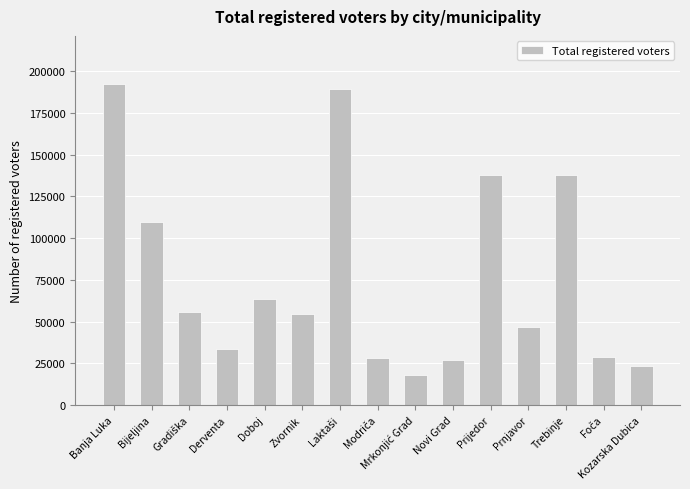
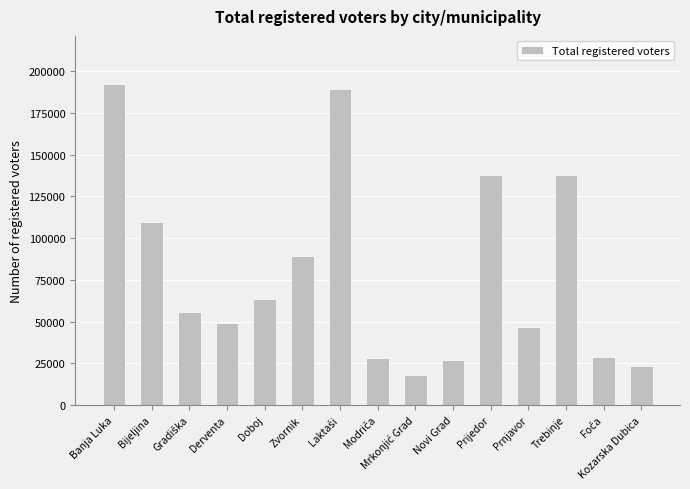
  {
    "Banja Luka": 192000,
    "Bijeljina": 110000,
    "Gradiška": 56000,
-   "Derventa": 34000,
+   "Derventa": 49000,
    "Doboj": 64000,
-   "Zvornik": 54000,
+   "Zvornik": 89000,
    "Laktaši": 189000,
    "Modriča": 28000,
    "Mrkonjić Grad": 18000,
    "Novi Grad": 27000,
    "Prijedor": 138000,
    "Prnjavor": 47000,
    "Trebinje": 138000,
    "Foča": 29000,
    "Kozarska Dubica": 23000
  }
